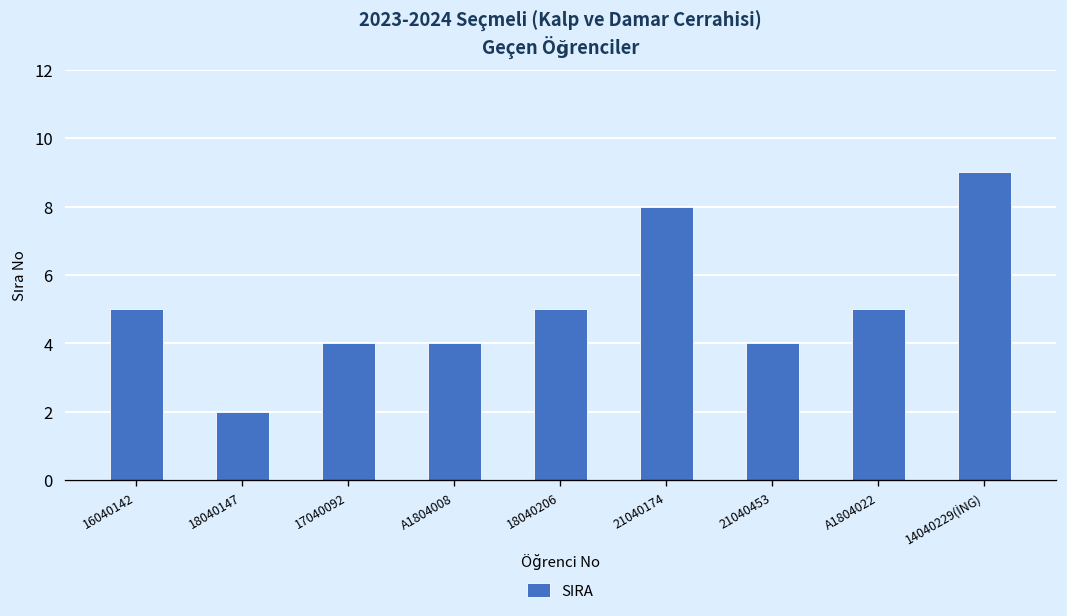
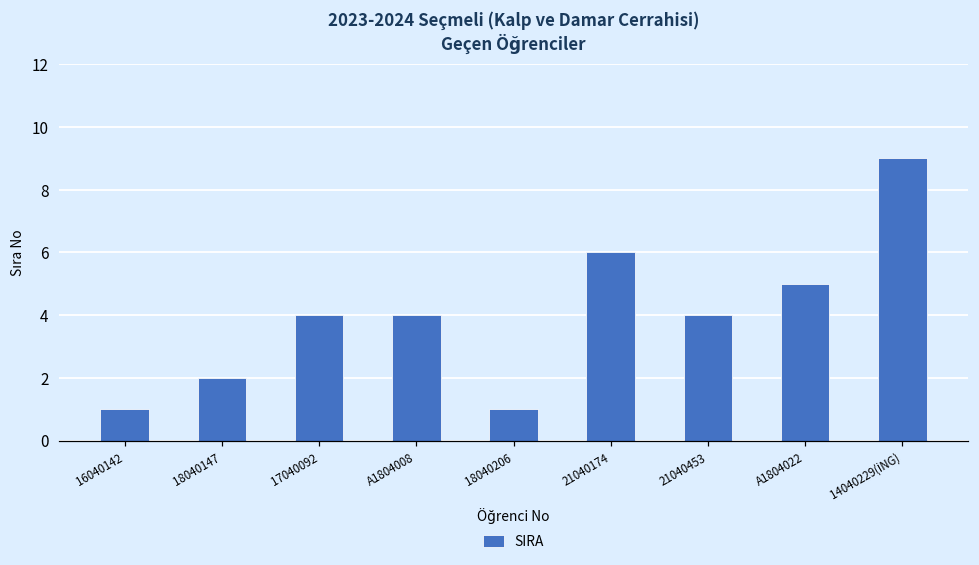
  {
-   "16040142": 5,
+   "16040142": 1,
    "18040147": 2,
    "17040092": 4,
    "A1804008": 4,
-   "18040206": 5,
-   "21040174": 8,
+   "18040206": 1,
+   "21040174": 6,
    "21040453": 4,
    "A1804022": 5,
    "14040229(İNG)": 9
  }
